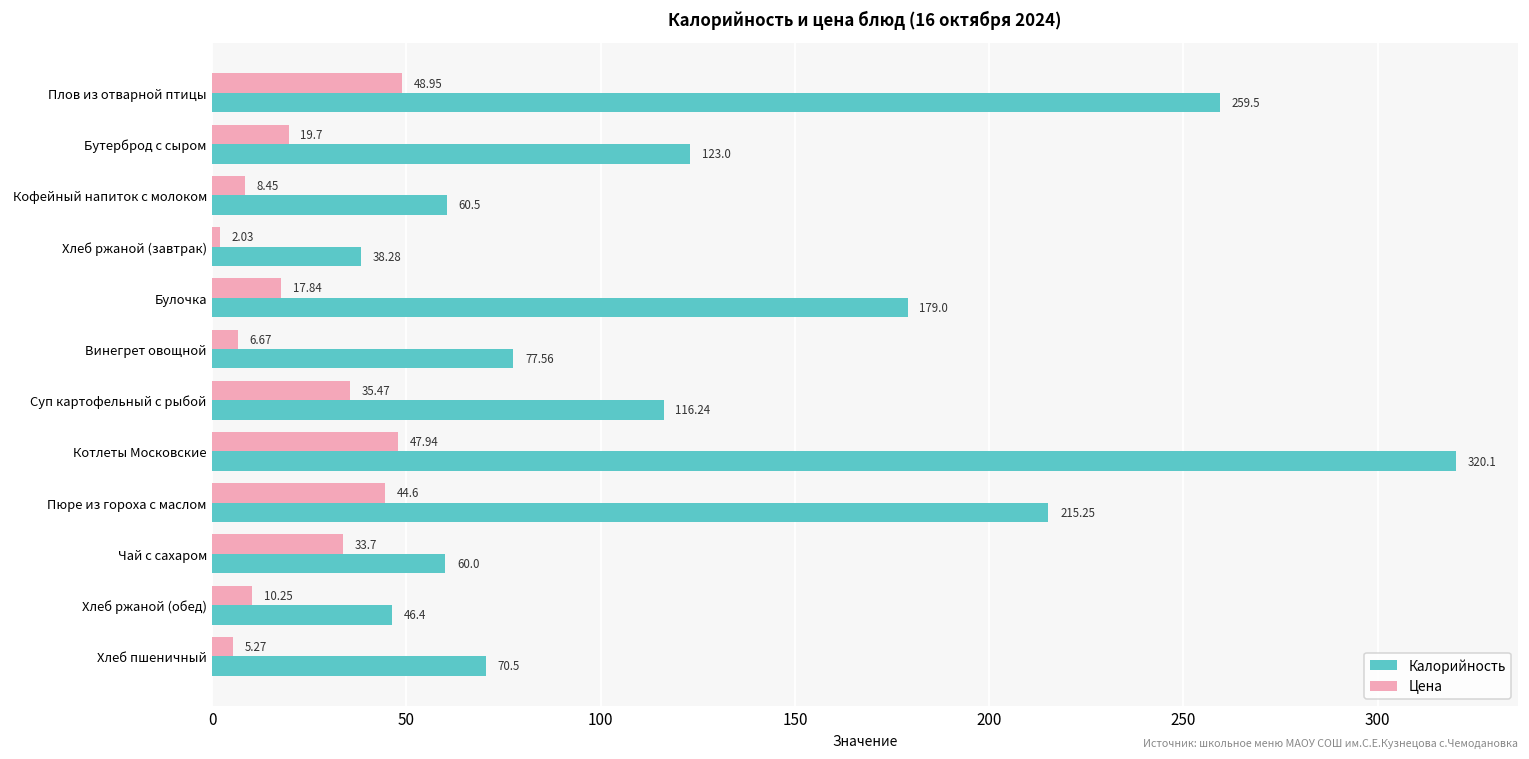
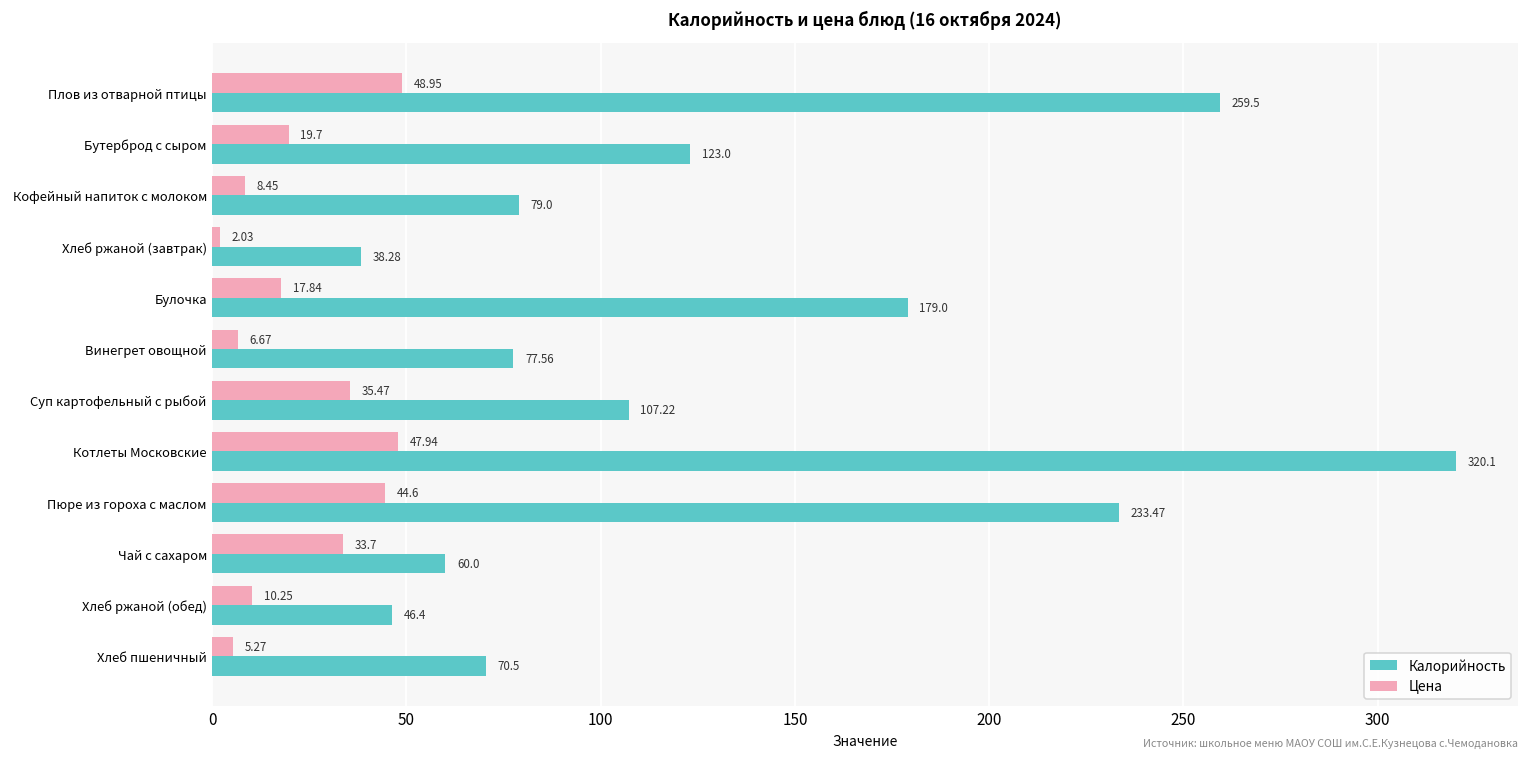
  {
    "Калорийность": {
      "Плов из отварной птицы": 259.5,
      "Бутерброд с сыром": 123.0,
-     "Кофейный напиток с молоком": 60.5,
+     "Кофейный напиток с молоком": 79.0,
      "Хлеб ржаной (завтрак)": 38.28,
      "Булочка": 179.0,
      "Винегрет овощной": 77.56,
-     "Суп картофельный с рыбой": 116.24,
+     "Суп картофельный с рыбой": 107.22,
      "Котлеты Московские": 320.1,
-     "Пюре из гороха с маслом": 215.25,
+     "Пюре из гороха с маслом": 233.47,
      "Чай с сахаром": 60.0,
      "Хлеб ржаной (обед)": 46.4,
      "Хлеб пшеничный": 70.5
    },
    "Цена": {
      "Плов из отварной птицы": 48.95,
      "Бутерброд с сыром": 19.7,
      "Кофейный напиток с молоком": 8.45,
      "Хлеб ржаной (завтрак)": 2.03,
      "Булочка": 17.84,
      "Винегрет овощной": 6.67,
      "Суп картофельный с рыбой": 35.47,
      "Котлеты Московские": 47.94,
      "Пюре из гороха с маслом": 44.6,
      "Чай с сахаром": 33.7,
      "Хлеб ржаной (обед)": 10.25,
      "Хлеб пшеничный": 5.27
    }
  }
